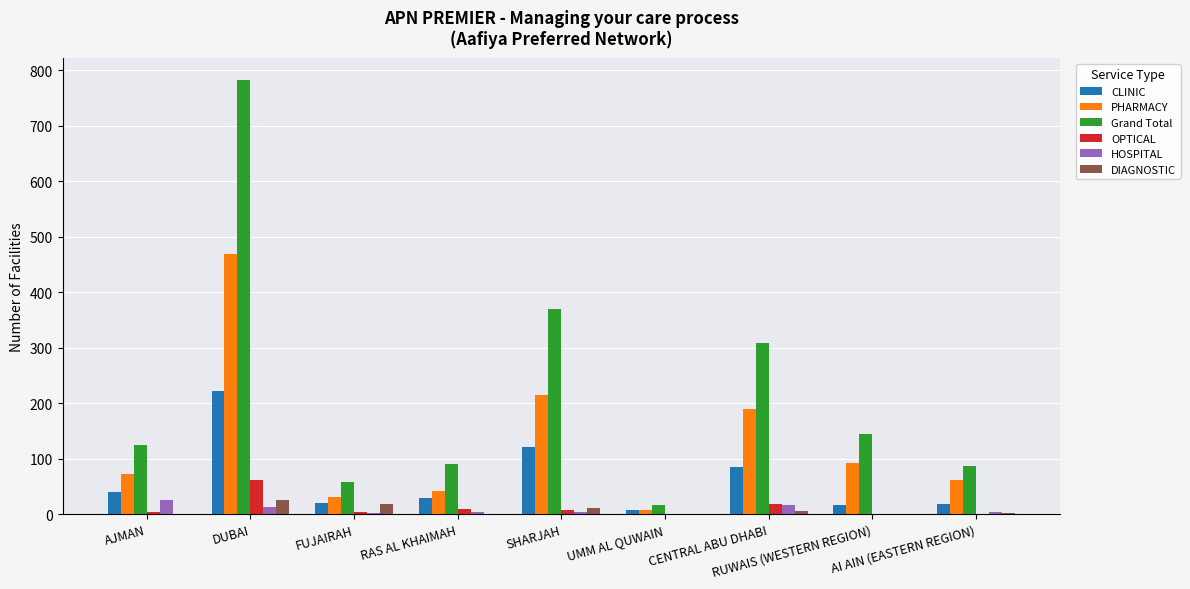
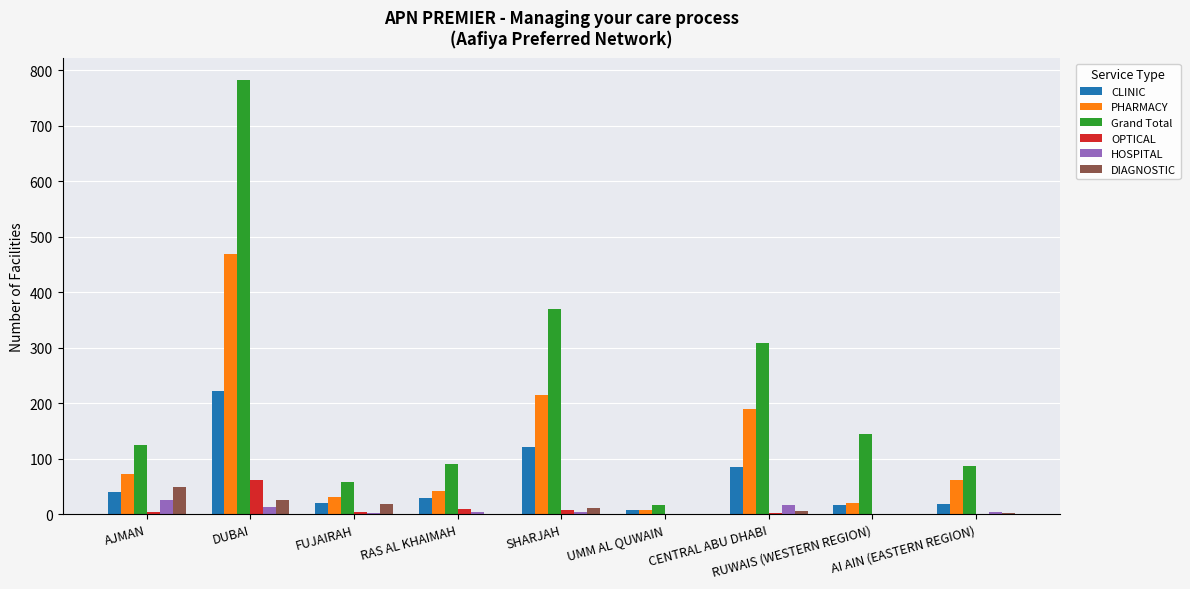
  {
    "CLINIC": {
      "AJMAN": 40,
      "DUBAI": 220,
      "FUJAIRAH": 20,
      "RAS AL KHAIMAH": 30,
      "SHARJAH": 120,
      "UMM AL QUWAIN": 10,
      "CENTRAL ABU DHABI": 90,
      "RUWAIS (WESTERN REGION)": 20,
      "AI AIN (EASTERN REGION)": 20
    },
    "PHARMACY": {
      "AJMAN": 70,
      "DUBAI": 470,
      "FUJAIRAH": 30,
      "RAS AL KHAIMAH": 40,
      "SHARJAH": 210,
      "UMM AL QUWAIN": 10,
      "CENTRAL ABU DHABI": 190,
-     "RUWAIS (WESTERN REGION)": 90,
+     "RUWAIS (WESTERN REGION)": 20,
      "AI AIN (EASTERN REGION)": 60
    },
    "Grand Total": {
      "AJMAN": 130,
      "DUBAI": 780,
      "FUJAIRAH": 60,
      "RAS AL KHAIMAH": 90,
      "SHARJAH": 370,
      "UMM AL QUWAIN": 20,
      "CENTRAL ABU DHABI": 310,
      "RUWAIS (WESTERN REGION)": 140,
      "AI AIN (EASTERN REGION)": 90
    },
    "OPTICAL": {
      "DUBAI": 60,
      "RAS AL KHAIMAH": 10,
      "SHARJAH": 10,
      "UMM AL QUWAIN": 0,
-     "CENTRAL ABU DHABI": 20,
+     "CENTRAL ABU DHABI": 0,
      "RUWAIS (WESTERN REGION)": 0
    },
    "HOSPITAL": {
      "AJMAN": 30,
      "DUBAI": 10,
      "CENTRAL ABU DHABI": 20,
      "AI AIN (EASTERN REGION)": 10
    },
    "DIAGNOSTIC": {
-     "AJMAN": 0,
+     "AJMAN": 50,
      "DUBAI": 30,
      "FUJAIRAH": 20,
      "SHARJAH": 10,
      "UMM AL QUWAIN": 0,
      "CENTRAL ABU DHABI": 10
    }
  }
